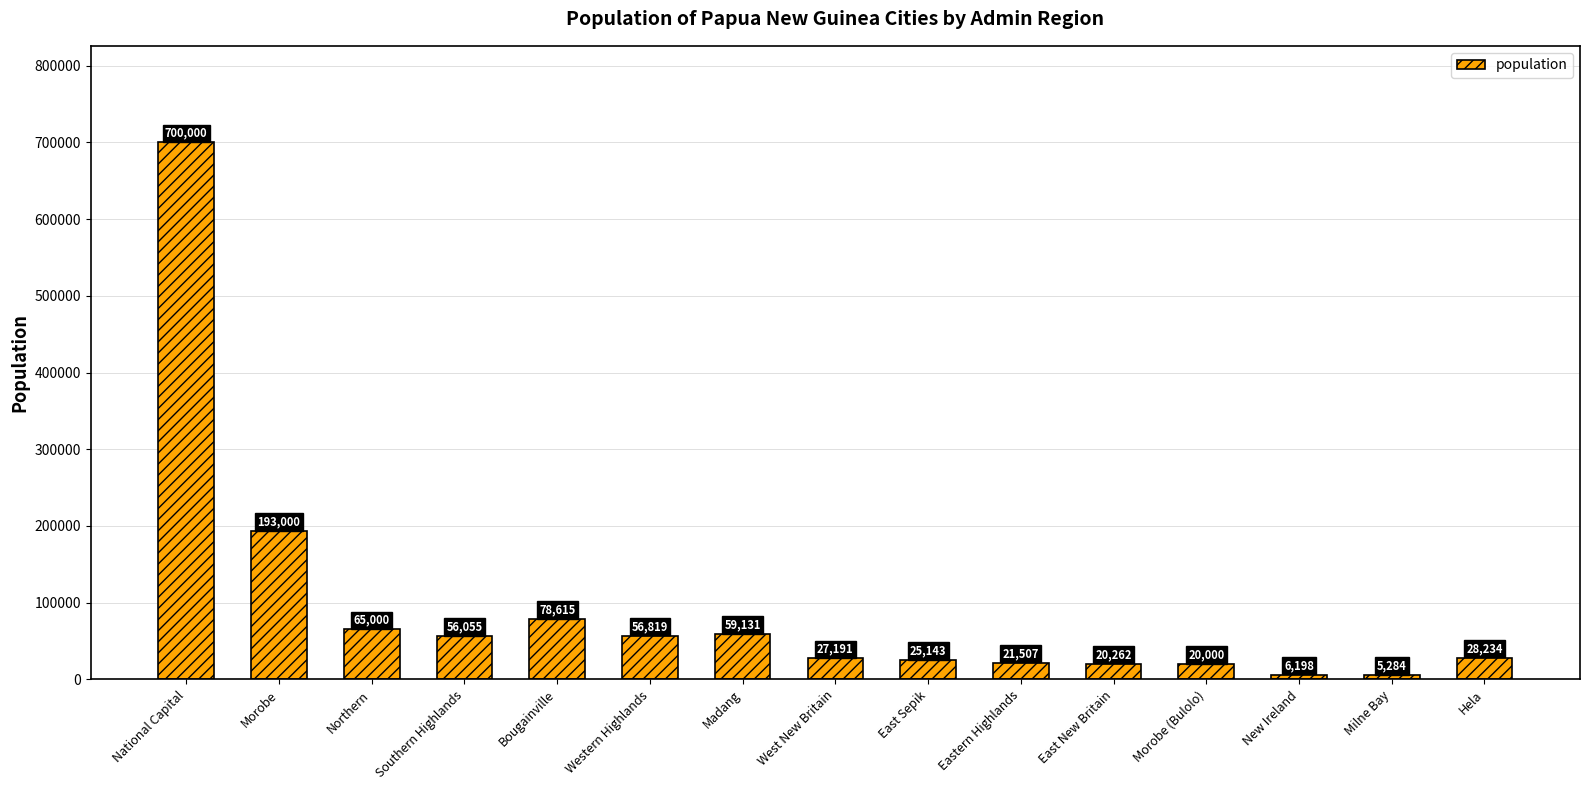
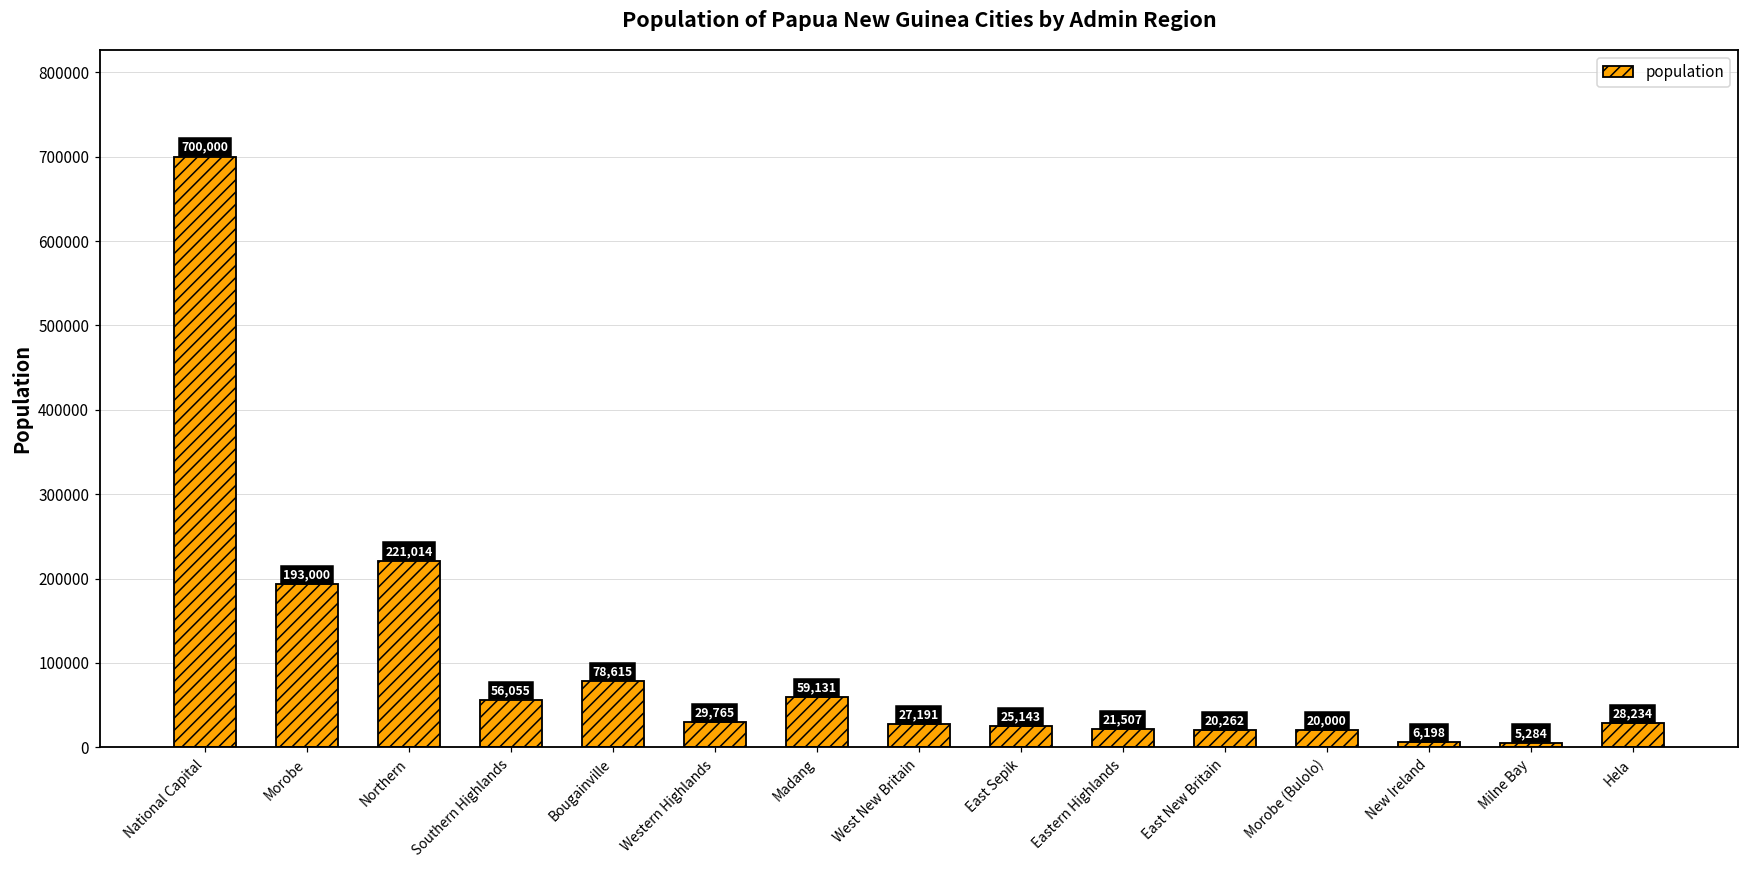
  {
-   "Northern": "65,000",
-   "Western Highlands": "56,819"
+   "Northern": "221,014",
+   "Western Highlands": "29,765"
  }
